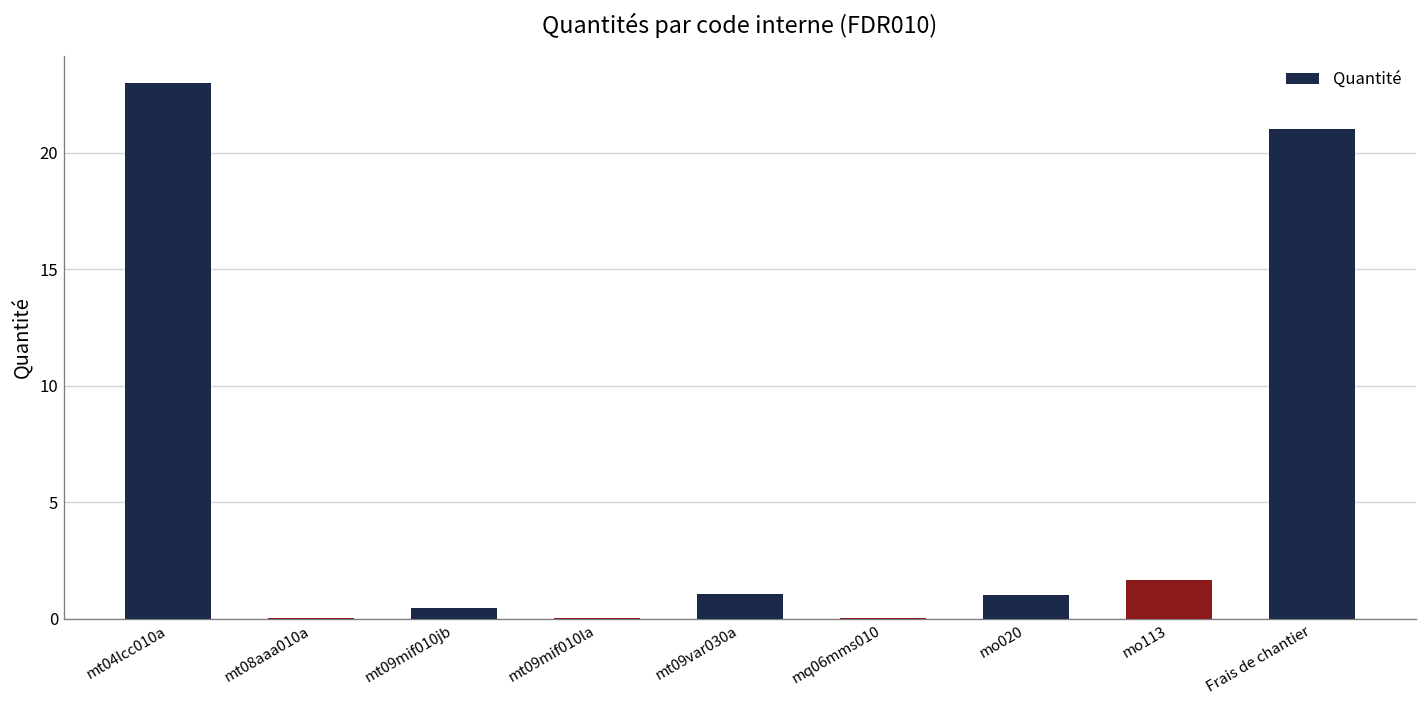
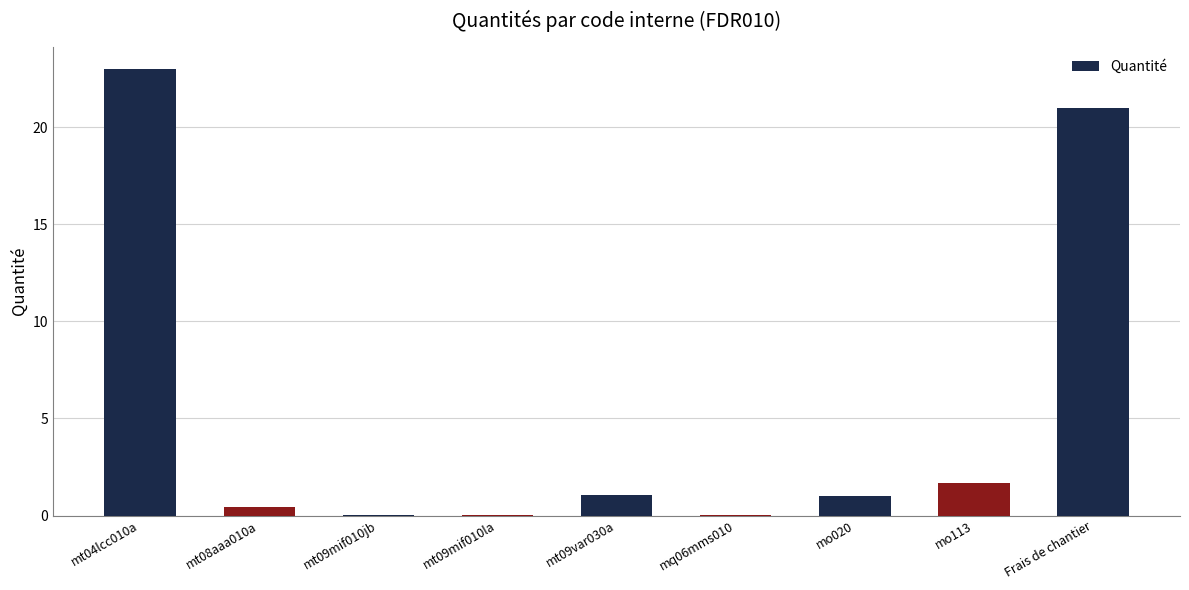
  {
    "mt04lcc010a": 23.0,
-   "mt08aaa010a": 0.0,
-   "mt09mif010jb": 0.5,
+   "mt08aaa010a": 0.4,
+   "mt09mif010jb": 0.0,
    "mt09var030a": 1.1,
    "mo020": 1.0,
    "mo113": 1.7,
    "Frais de chantier": 21.0
  }
